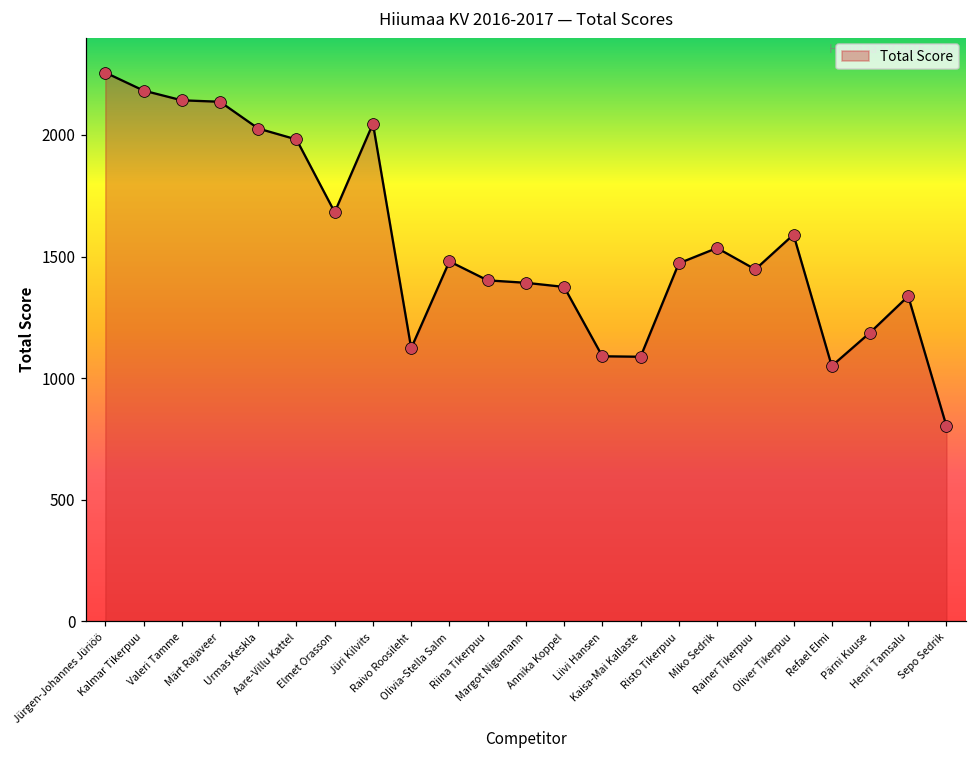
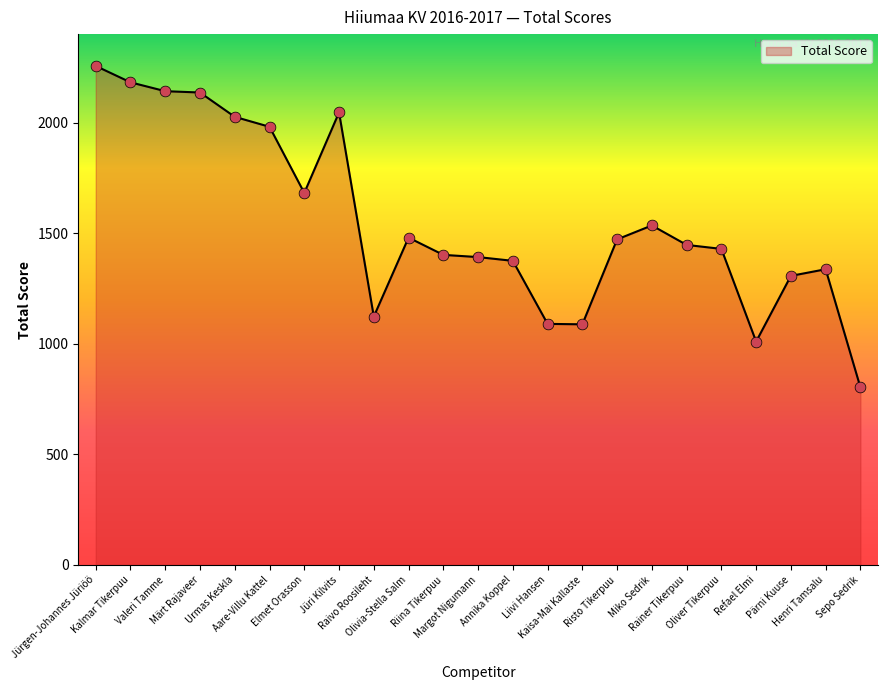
  {
    "Jürgen-Johannes Jüriöö": 2260,
    "Kalmar Tikerpuu": 2180,
    "Valeri Tamme": 2140,
    "Märt Rajaveer": 2140,
    "Urmas Keskla": 2030,
    "Aare-Villu Kattel": 1980,
    "Elmet Orasson": 1680,
    "Jüri Kilvits": 2050,
    "Raivo Roosileht": 1120,
    "Olivia-Stella Salm": 1480,
    "Riina Tikerpuu": 1400,
    "Margot Nigumann": 1390,
    "Annika Koppel": 1380,
    "Liivi Hansen": 1090,
    "Kaisa-Mai Kallaste": 1090,
    "Risto Tikerpuu": 1470,
    "Miko Sedrik": 1540,
    "Rainer Tikerpuu": 1450,
-   "Oliver Tikerpuu": 1590,
-   "Refael Elmi": 1050,
-   "Pärni Kuuse": 1190,
+   "Oliver Tikerpuu": 1430,
+   "Refael Elmi": 1010,
+   "Pärni Kuuse": 1310,
    "Henri Tamsalu": 1340,
    "Sepo Sedrik": 800
  }
